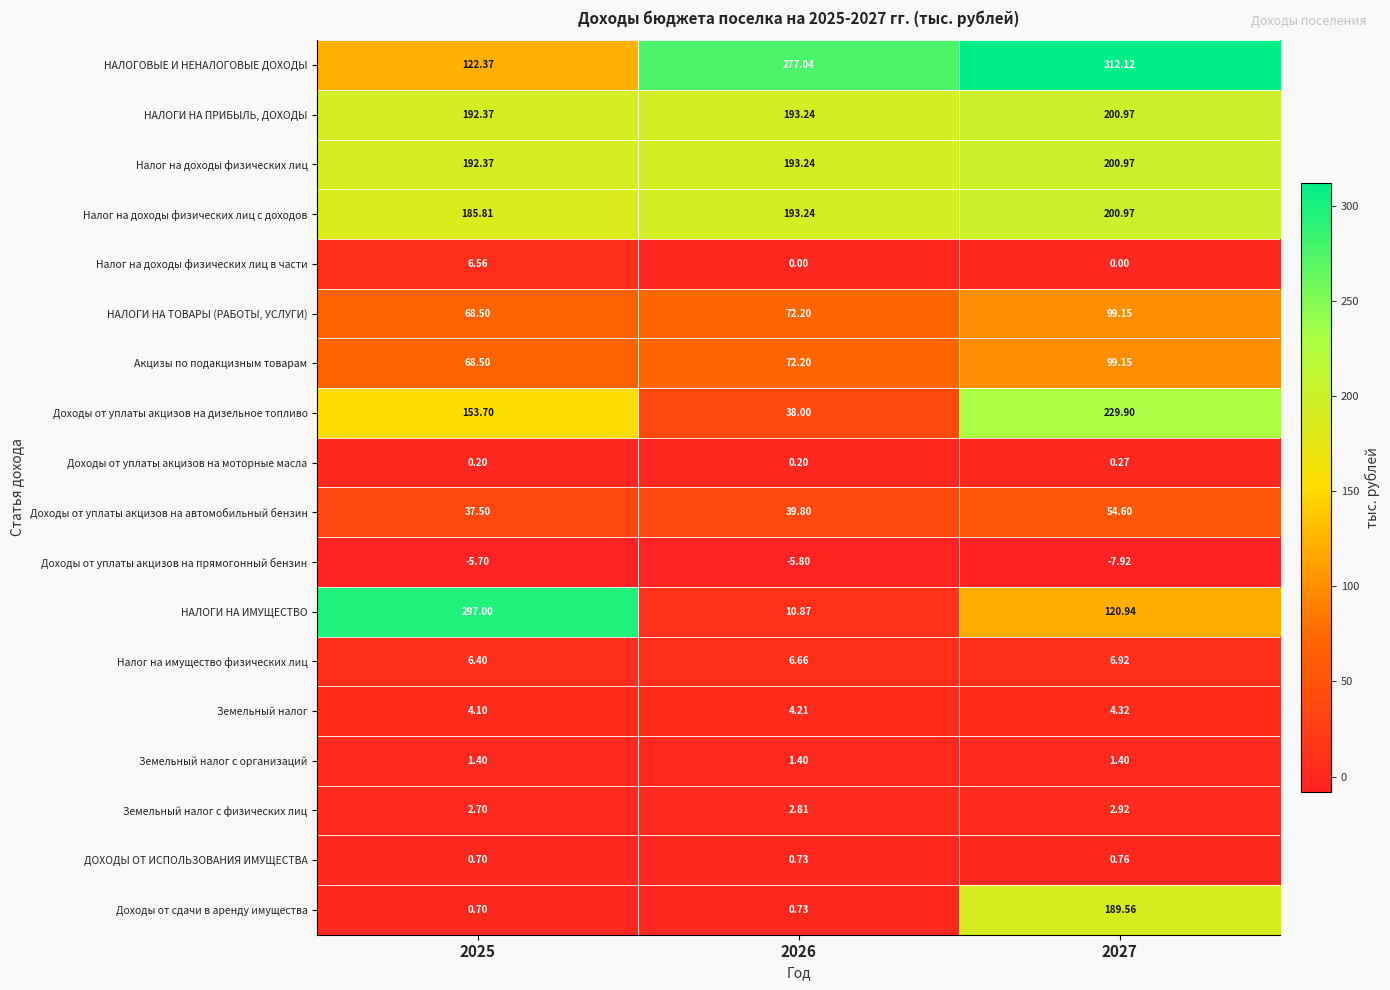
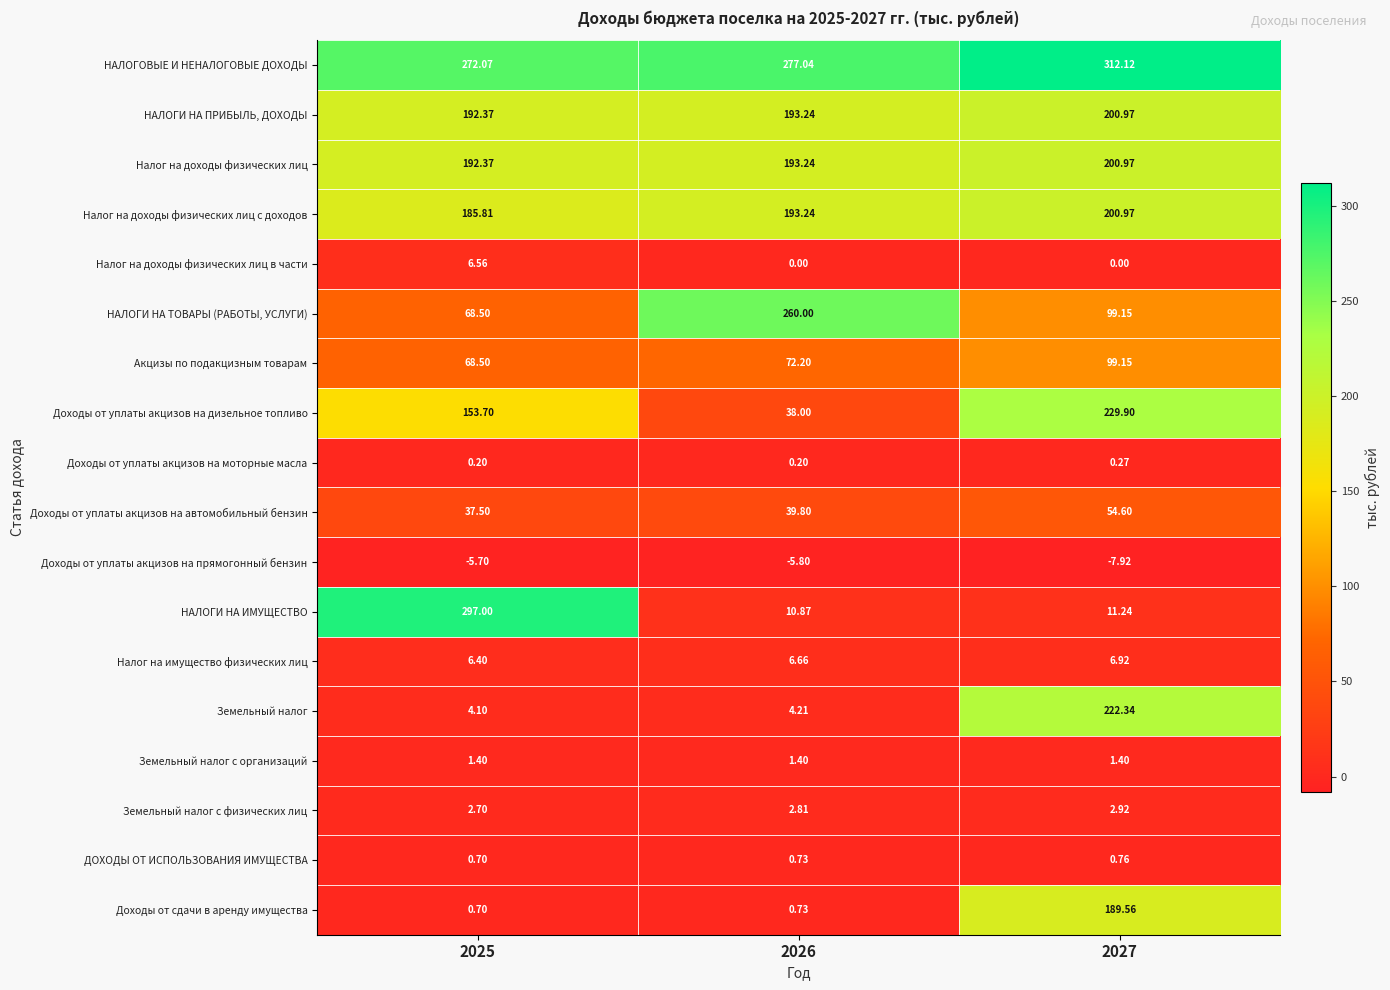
  {
    "НАЛОГОВЫЕ И НЕНАЛОГОВЫЕ ДОХОДЫ": {
-     "2025": 122.37,
+     "2025": 272.07,
      "2026": 277.04,
      "2027": 312.12
    },
    "НАЛОГИ НА ПРИБЫЛЬ, ДОХОДЫ": {
      "2025": 192.37,
      "2026": 193.24,
      "2027": 200.97
    },
    "Налог на доходы физических лиц": {
      "2025": 192.37,
      "2026": 193.24,
      "2027": 200.97
    },
    "Налог на доходы физических лиц с доходов": {
      "2025": 185.81,
      "2026": 193.24,
      "2027": 200.97
    },
    "Налог на доходы физических лиц в части": {
      "2025": 6.56,
      "2026": 0.00,
      "2027": 0.00
    },
    "НАЛОГИ НА ТОВАРЫ (РАБОТЫ, УСЛУГИ)": {
      "2025": 68.50,
-     "2026": 72.20,
+     "2026": 260.00,
      "2027": 99.15
    },
    "Акцизы по подакцизным товарам": {
      "2025": 68.50,
      "2026": 72.20,
      "2027": 99.15
    },
    "Доходы от уплаты акцизов на дизельное топливо": {
      "2025": 153.70,
      "2026": 38.00,
      "2027": 229.90
    },
    "Доходы от уплаты акцизов на моторные масла": {
      "2025": 0.20,
      "2026": 0.20,
      "2027": 0.27
    },
    "Доходы от уплаты акцизов на автомобильный бензин": {
      "2025": 37.50,
      "2026": 39.80,
      "2027": 54.60
    },
    "Доходы от уплаты акцизов на прямогонный бензин": {
      "2025": -5.70,
      "2026": -5.80,
      "2027": -7.92
    },
    "НАЛОГИ НА ИМУЩЕСТВО": {
      "2025": 297.00,
      "2026": 10.87,
-     "2027": 120.94
+     "2027": 11.24
    },
    "Налог на имущество физических лиц": {
      "2025": 6.40,
      "2026": 6.66,
      "2027": 6.92
    },
    "Земельный налог": {
      "2025": 4.10,
      "2026": 4.21,
-     "2027": 4.32
+     "2027": 222.34
    },
    "Земельный налог с организаций": {
      "2025": 1.40,
      "2026": 1.40,
      "2027": 1.40
    },
    "Земельный налог с физических лиц": {
      "2025": 2.70,
      "2026": 2.81,
      "2027": 2.92
    },
    "ДОХОДЫ ОТ ИСПОЛЬЗОВАНИЯ ИМУЩЕСТВА": {
      "2025": 0.70,
      "2026": 0.73,
      "2027": 0.76
    },
    "Доходы от сдачи в аренду имущества": {
      "2025": 0.70,
      "2026": 0.73,
      "2027": 189.56
    }
  }
